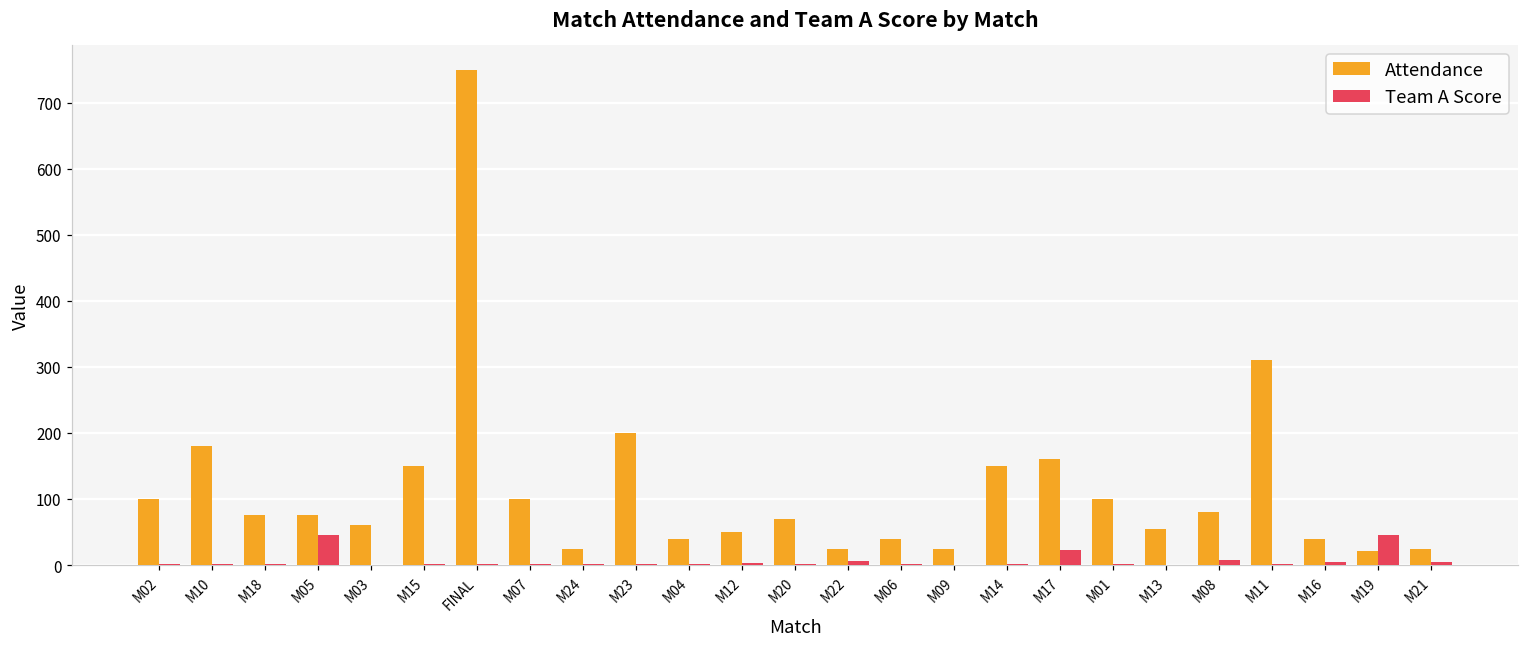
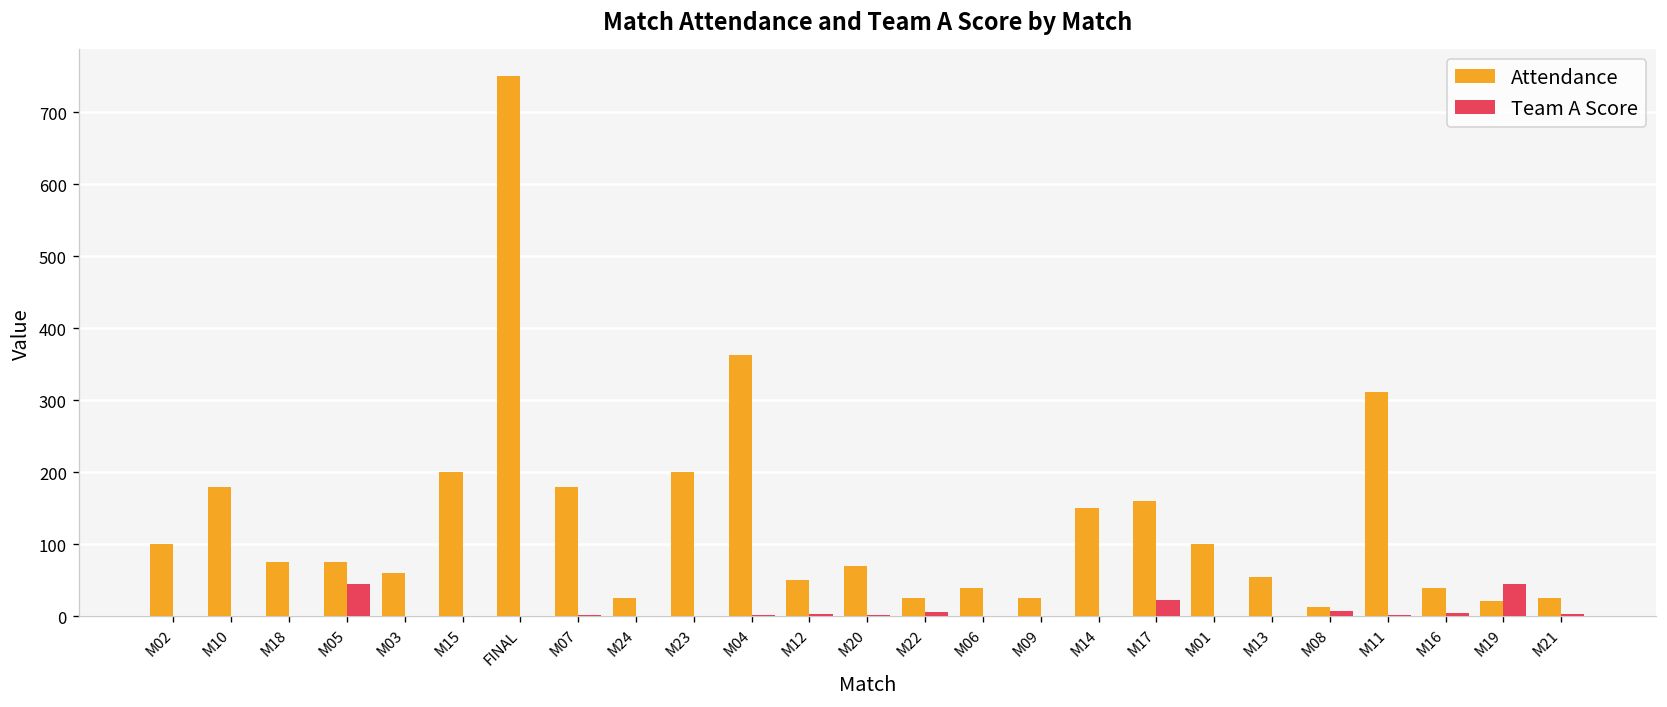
  {
    "Attendance": {
      "M02": 100,
      "M10": 180,
      "M18": 80,
      "M05": 80,
      "M03": 60,
-     "M15": 150,
+     "M15": 200,
      "FINAL": 750,
-     "M07": 100,
+     "M07": 180,
      "M24": 30,
      "M23": 200,
-     "M04": 40,
+     "M04": 360,
      "M12": 50,
      "M20": 70,
      "M22": 30,
      "M06": 40,
      "M09": 30,
      "M14": 150,
      "M17": 160,
      "M01": 100,
      "M13": 60,
-     "M08": 80,
+     "M08": 10,
      "M11": 310,
      "M16": 40,
      "M19": 20,
      "M21": 30
    },
    "Team A Score": {
      "M05": 50,
      "M03": 0,
      "M22": 10,
      "M09": 0,
      "M17": 20,
      "M13": 0,
      "M08": 10,
      "M16": 10,
      "M19": 50
    }
  }
